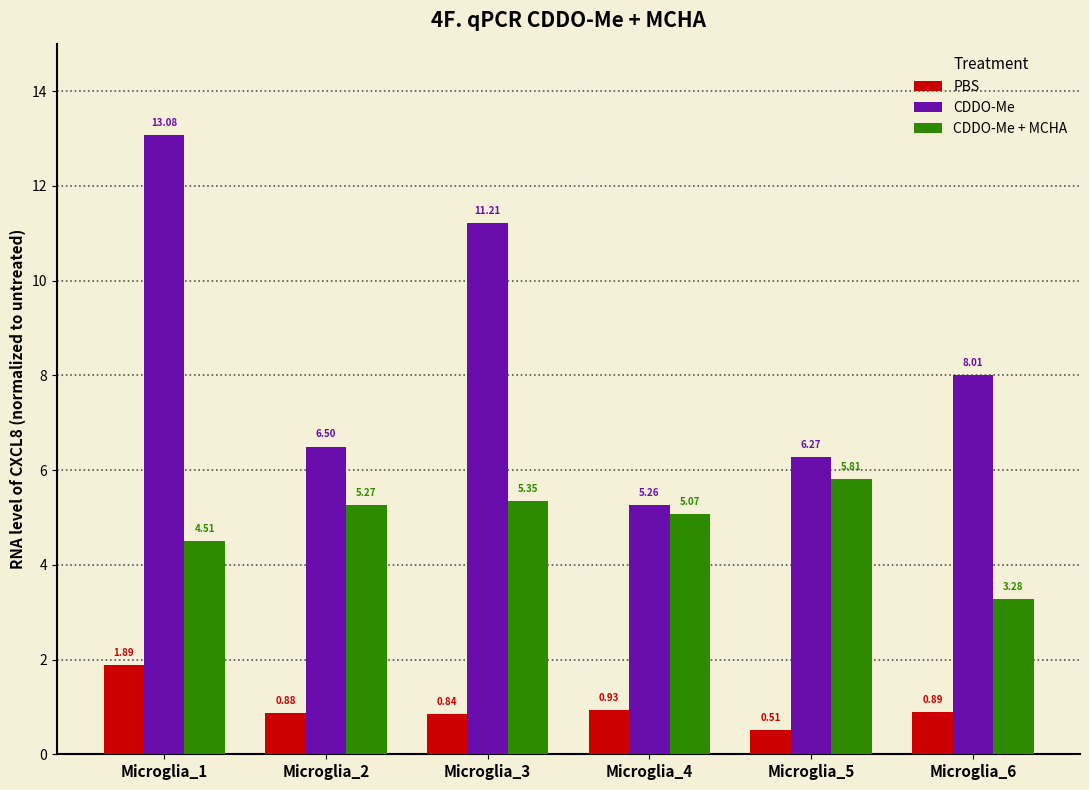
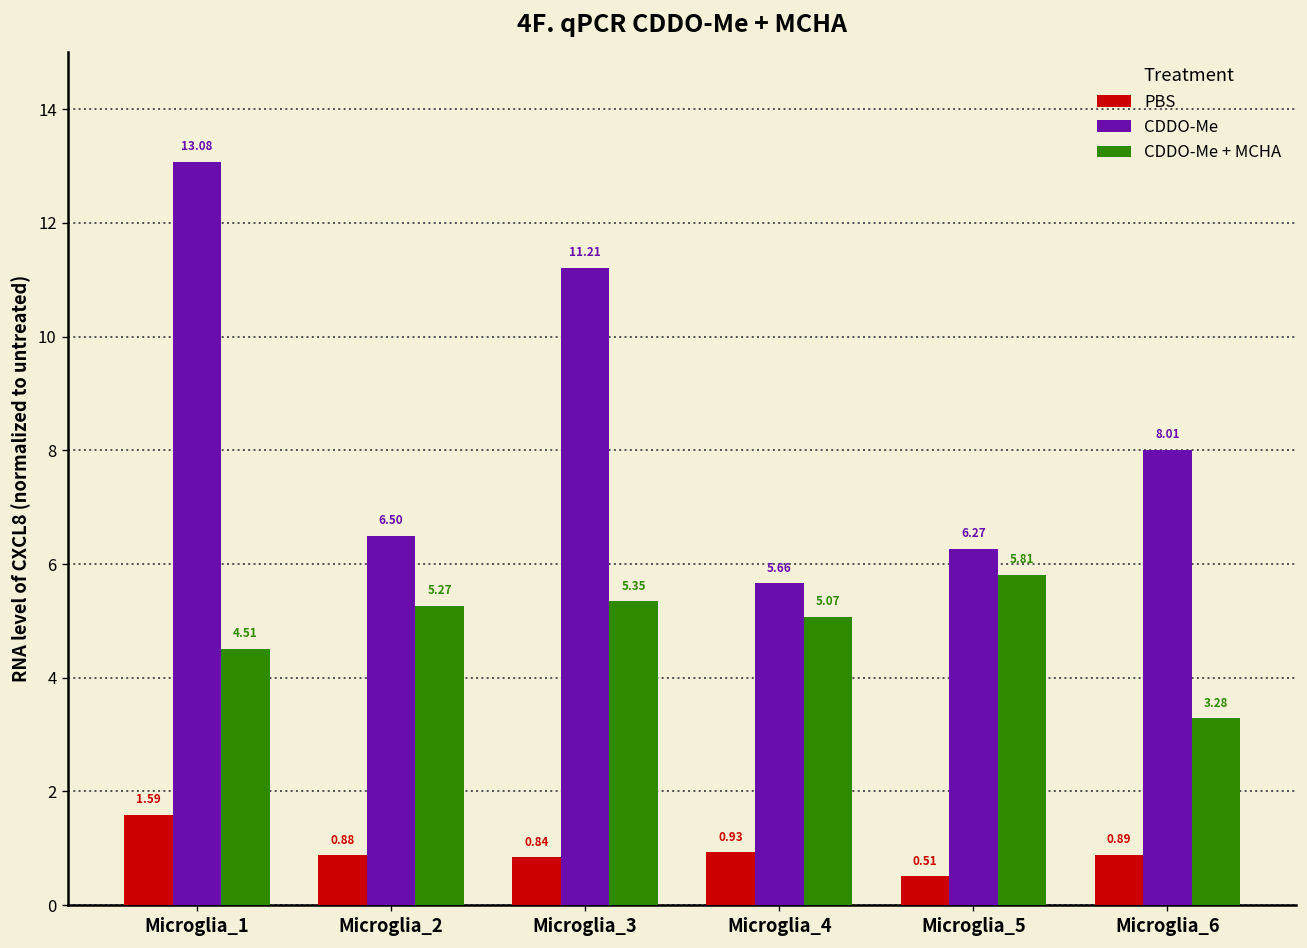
  {
    "PBS": {
-     "Microglia_1": 1.89,
+     "Microglia_1": 1.59,
      "Microglia_2": 0.88,
      "Microglia_3": 0.84,
      "Microglia_4": 0.93,
      "Microglia_5": 0.51,
      "Microglia_6": 0.89
    },
    "CDDO-Me": {
      "Microglia_1": 13.08,
      "Microglia_2": 6.50,
      "Microglia_3": 11.21,
-     "Microglia_4": 5.26,
+     "Microglia_4": 5.66,
      "Microglia_5": 6.27,
      "Microglia_6": 8.01
    },
    "CDDO-Me + MCHA": {
      "Microglia_1": 4.51,
      "Microglia_2": 5.27,
      "Microglia_3": 5.35,
      "Microglia_4": 5.07,
      "Microglia_5": 5.81,
      "Microglia_6": 3.28
    }
  }
